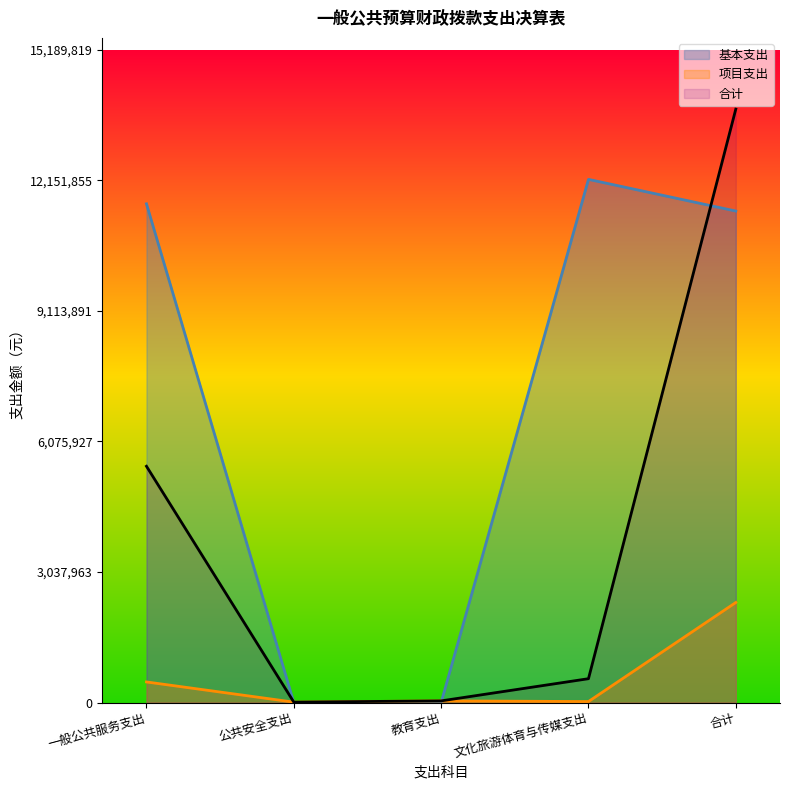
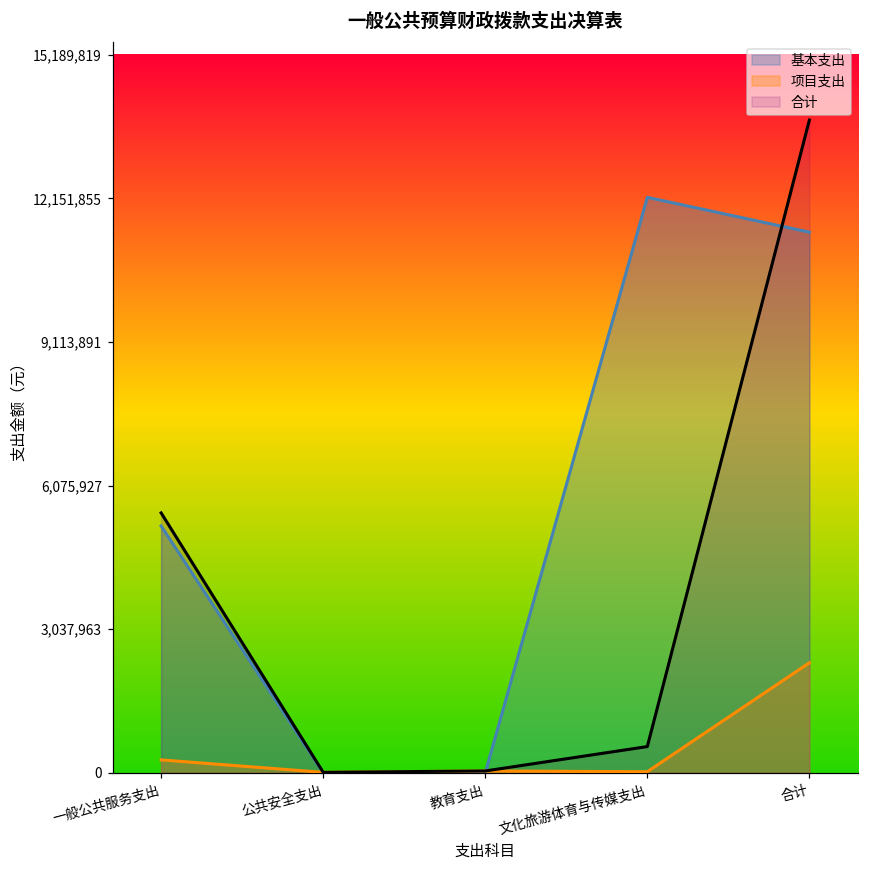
  {
    "基本支出": {
-     "一般公共服务支出": "11,600,000",
+     "一般公共服务支出": "5,200,000",
      "文化旅游体育与传媒支出": "12,200,000",
      "合计": "11,400,000"
    },
    "项目支出": {
-     "一般公共服务支出": "500,000",
+     "一般公共服务支出": "300,000",
      "文化旅游体育与传媒支出": "0",
      "合计": "2,300,000"
    },
    "合计": {
      "一般公共服务支出": "5,500,000",
      "文化旅游体育与传媒支出": "600,000",
      "合计": "13,800,000"
    }
  }
